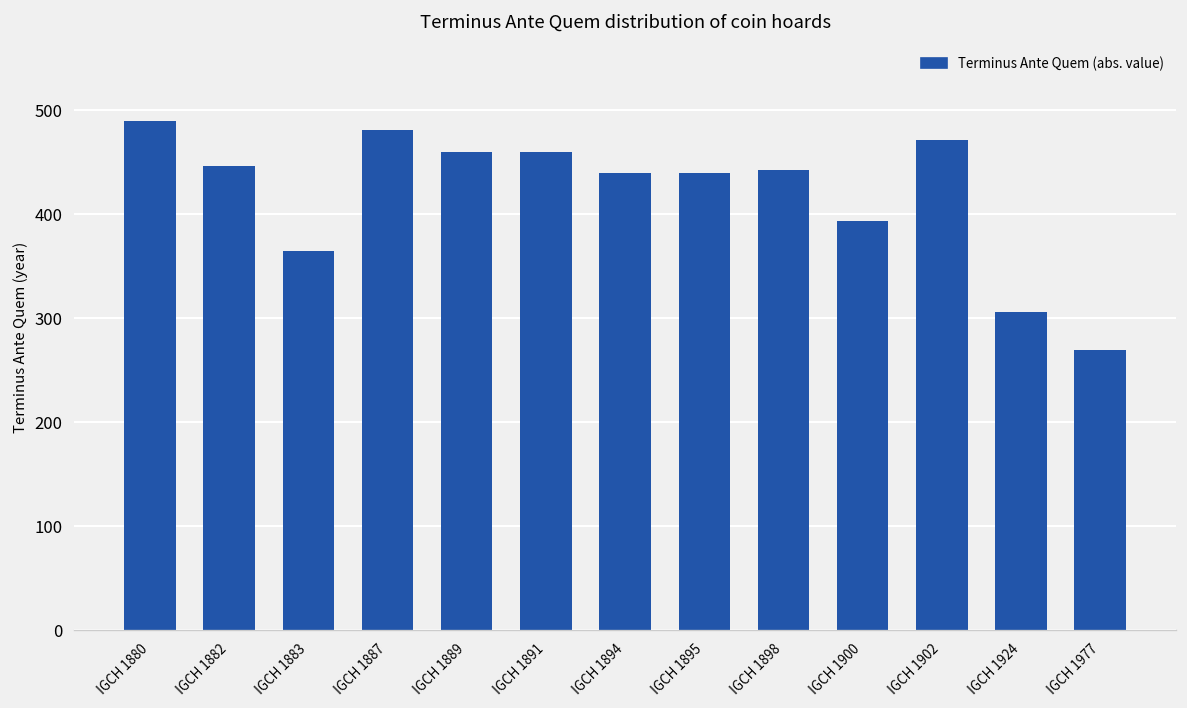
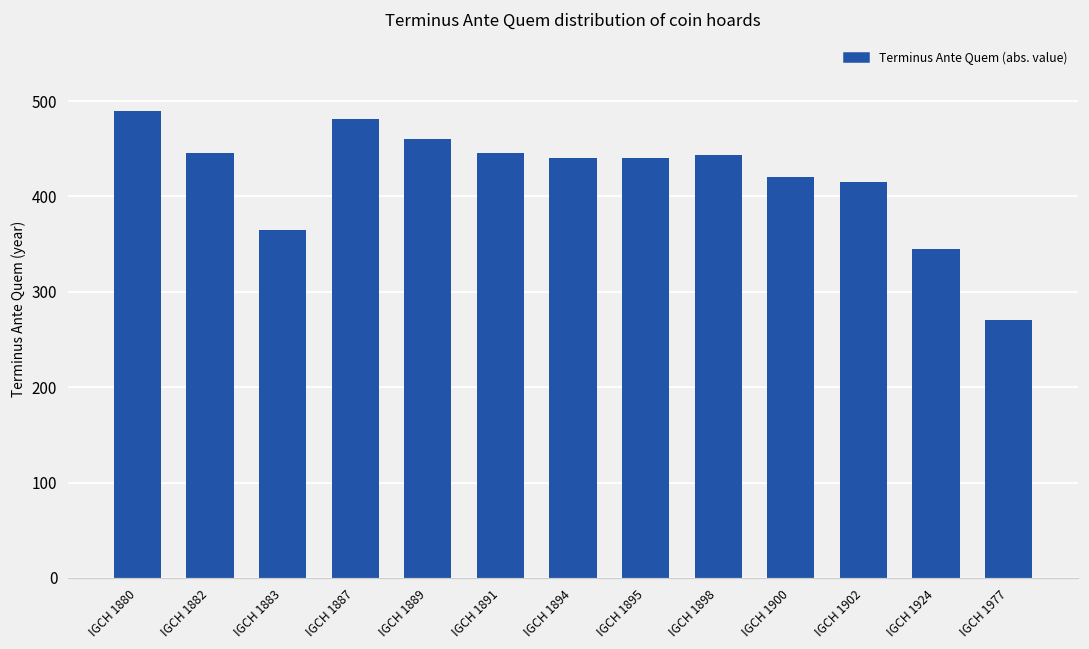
  {
    "IGCH 1880": 490,
    "IGCH 1882": 450,
    "IGCH 1883": 370,
    "IGCH 1887": 480,
    "IGCH 1889": 460,
-   "IGCH 1891": 460,
+   "IGCH 1891": 450,
    "IGCH 1894": 440,
    "IGCH 1895": 440,
    "IGCH 1898": 440,
-   "IGCH 1900": 390,
-   "IGCH 1902": 470,
-   "IGCH 1924": 310,
+   "IGCH 1900": 420,
+   "IGCH 1902": 420,
+   "IGCH 1924": 350,
    "IGCH 1977": 270
  }
